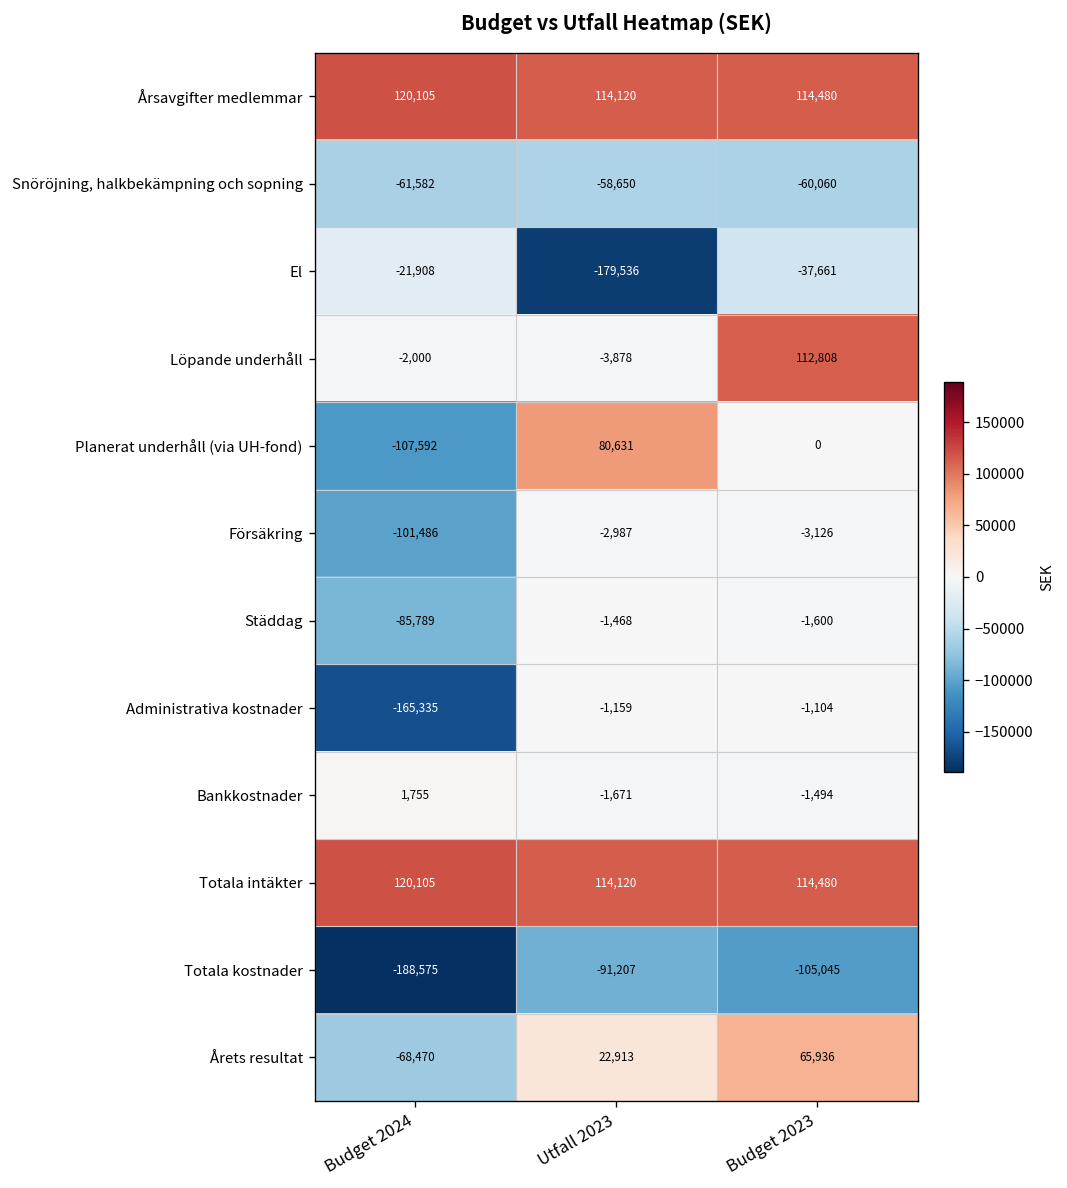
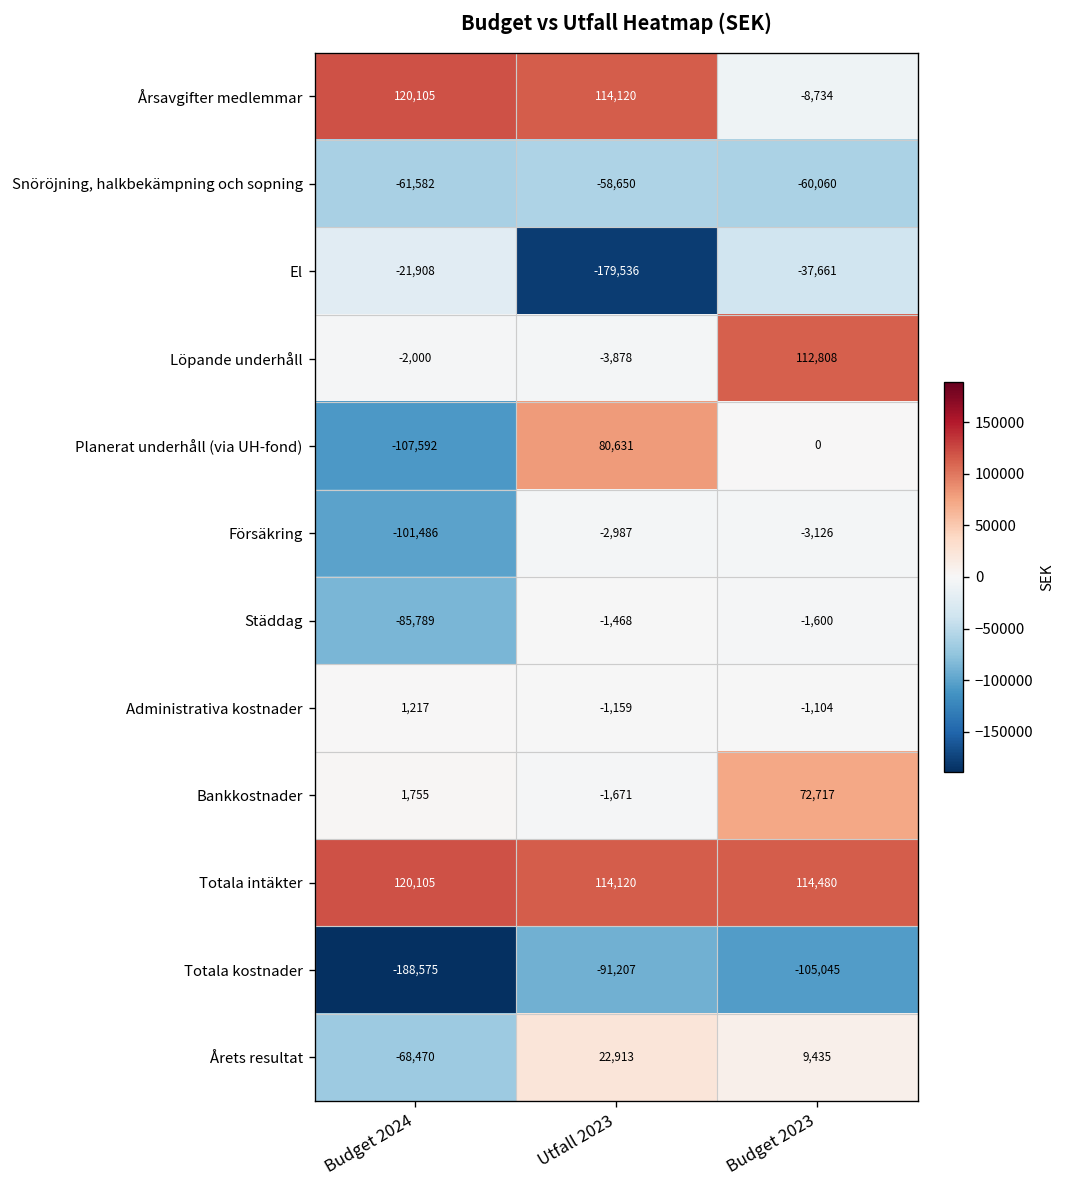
  {
    "Årsavgifter medlemmar": {
      "Budget 2024": "120,105",
      "Utfall 2023": "114,120",
-     "Budget 2023": "114,480"
+     "Budget 2023": "-8,734"
    },
    "Snöröjning, halkbekämpning och sopning": {
      "Budget 2024": "-61,582",
      "Utfall 2023": "-58,650",
      "Budget 2023": "-60,060"
    },
    "El": {
      "Budget 2024": "-21,908",
      "Utfall 2023": "-179,536",
      "Budget 2023": "-37,661"
    },
    "Löpande underhåll": {
      "Budget 2024": "-2,000",
      "Utfall 2023": "-3,878",
      "Budget 2023": "112,808"
    },
    "Planerat underhåll (via UH-fond)": {
      "Budget 2024": "-107,592",
      "Utfall 2023": "80,631",
      "Budget 2023": "0"
    },
    "Försäkring": {
      "Budget 2024": "-101,486",
      "Utfall 2023": "-2,987",
      "Budget 2023": "-3,126"
    },
    "Städdag": {
      "Budget 2024": "-85,789",
      "Utfall 2023": "-1,468",
      "Budget 2023": "-1,600"
    },
    "Administrativa kostnader": {
-     "Budget 2024": "-165,335",
+     "Budget 2024": "1,217",
      "Utfall 2023": "-1,159",
      "Budget 2023": "-1,104"
    },
    "Bankkostnader": {
      "Budget 2024": "1,755",
      "Utfall 2023": "-1,671",
-     "Budget 2023": "-1,494"
+     "Budget 2023": "72,717"
    },
    "Totala intäkter": {
      "Budget 2024": "120,105",
      "Utfall 2023": "114,120",
      "Budget 2023": "114,480"
    },
    "Totala kostnader": {
      "Budget 2024": "-188,575",
      "Utfall 2023": "-91,207",
      "Budget 2023": "-105,045"
    },
    "Årets resultat": {
      "Budget 2024": "-68,470",
      "Utfall 2023": "22,913",
-     "Budget 2023": "65,936"
+     "Budget 2023": "9,435"
    }
  }
